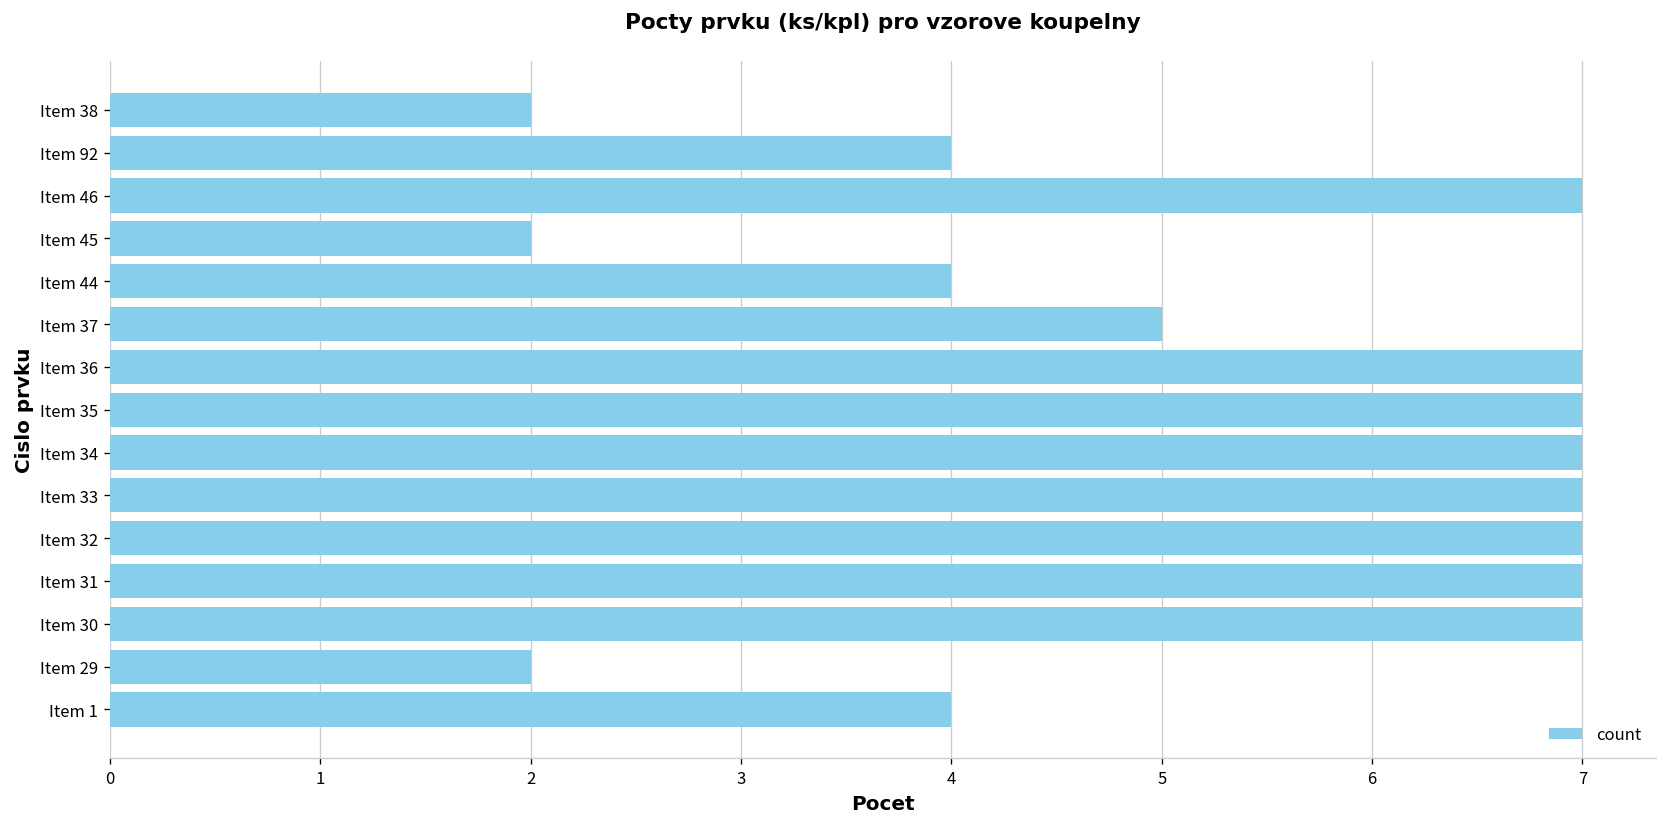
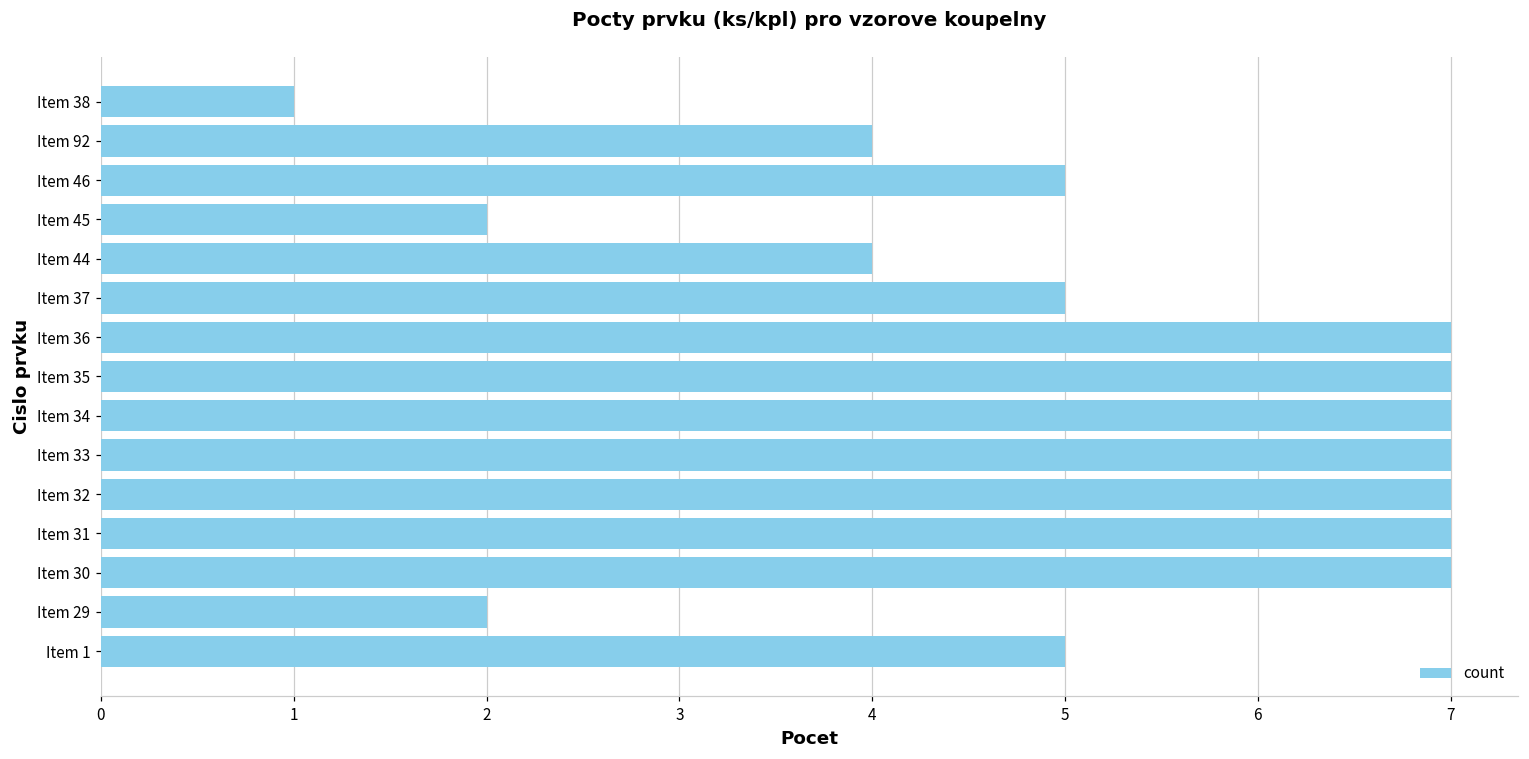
  {
-   "Item 38": 2,
+   "Item 38": 1,
    "Item 92": 4,
-   "Item 46": 7,
+   "Item 46": 5,
    "Item 45": 2,
    "Item 44": 4,
    "Item 37": 5,
    "Item 36": 7,
    "Item 35": 7,
    "Item 34": 7,
    "Item 33": 7,
    "Item 32": 7,
    "Item 31": 7,
    "Item 30": 7,
    "Item 29": 2,
-   "Item 1": 4
+   "Item 1": 5
  }
